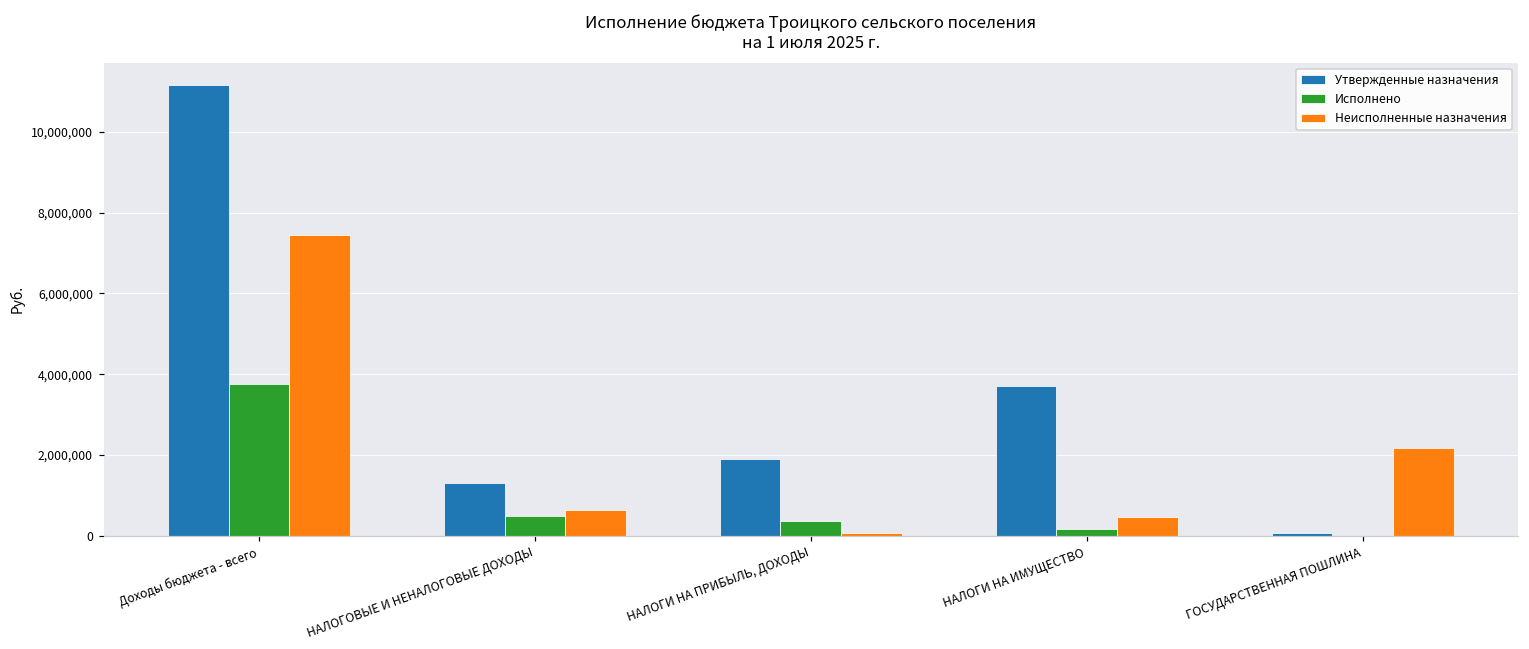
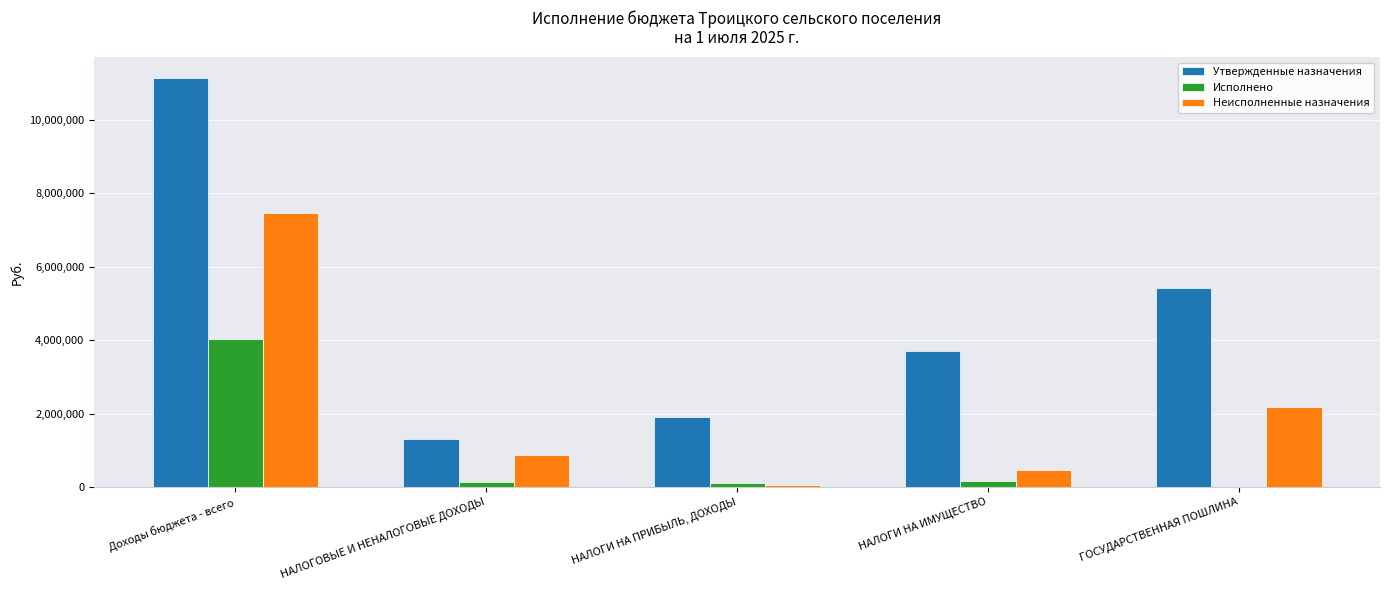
  {
    "Утвержденные назначения": {
      "Доходы бюджета - всего": "11,200,000",
      "НАЛОГОВЫЕ И НЕНАЛОГОВЫЕ ДОХОДЫ": "1,300,000",
      "НАЛОГИ НА ПРИБЫЛЬ, ДОХОДЫ": "1,900,000",
      "НАЛОГИ НА ИМУЩЕСТВО": "3,700,000",
-     "ГОСУДАРСТВЕННАЯ ПОШЛИНА": "100,000"
+     "ГОСУДАРСТВЕННАЯ ПОШЛИНА": "5,400,000"
    },
    "Исполнено": {
-     "Доходы бюджета - всего": "3,800,000",
-     "НАЛОГОВЫЕ И НЕНАЛОГОВЫЕ ДОХОДЫ": "500,000",
-     "НАЛОГИ НА ПРИБЫЛЬ, ДОХОДЫ": "400,000",
+     "Доходы бюджета - всего": "4,000,000",
+     "НАЛОГОВЫЕ И НЕНАЛОГОВЫЕ ДОХОДЫ": "100,000",
+     "НАЛОГИ НА ПРИБЫЛЬ, ДОХОДЫ": "100,000",
      "НАЛОГИ НА ИМУЩЕСТВО": "200,000"
    },
    "Неисполненные назначения": {
      "Доходы бюджета - всего": "7,500,000",
-     "НАЛОГОВЫЕ И НЕНАЛОГОВЫЕ ДОХОДЫ": "600,000",
+     "НАЛОГОВЫЕ И НЕНАЛОГОВЫЕ ДОХОДЫ": "900,000",
      "НАЛОГИ НА ИМУЩЕСТВО": "500,000",
      "ГОСУДАРСТВЕННАЯ ПОШЛИНА": "2,200,000"
    }
  }
